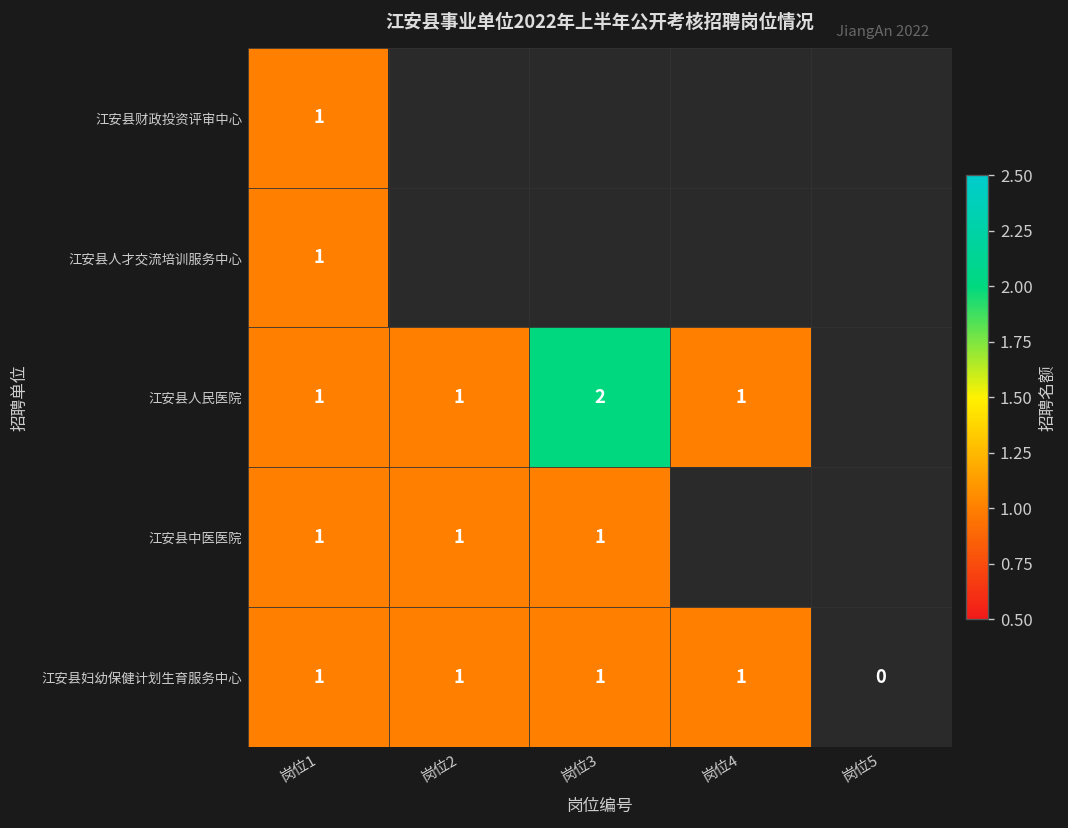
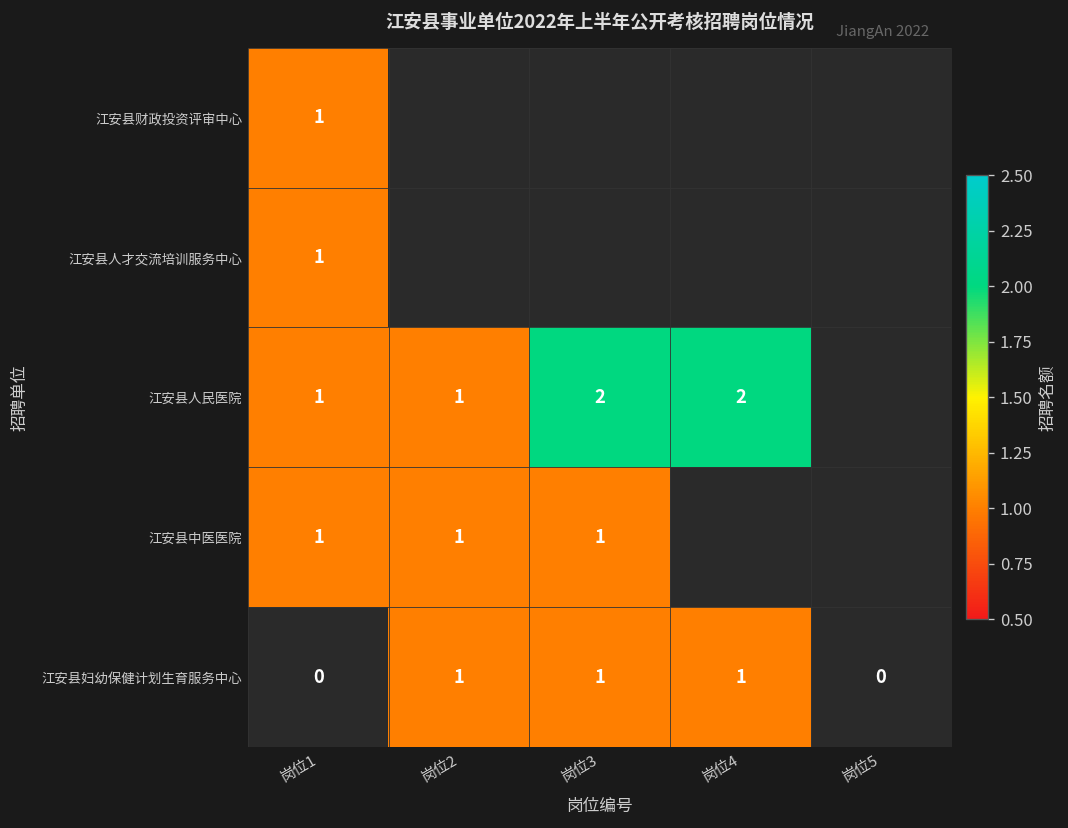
  {
    "江安县财政投资评审中心": {
      "岗位1": 1
    },
    "江安县人才交流培训服务中心": {
      "岗位1": 1
    },
    "江安县人民医院": {
      "岗位1": 1,
      "岗位2": 1,
      "岗位3": 2,
-     "岗位4": 1
+     "岗位4": 2
    },
    "江安县中医医院": {
      "岗位1": 1,
      "岗位2": 1,
      "岗位3": 1
    },
    "江安县妇幼保健计划生育服务中心": {
-     "岗位1": 1,
+     "岗位1": 0,
      "岗位2": 1,
      "岗位3": 1,
      "岗位4": 1,
      "岗位5": 0
    }
  }
